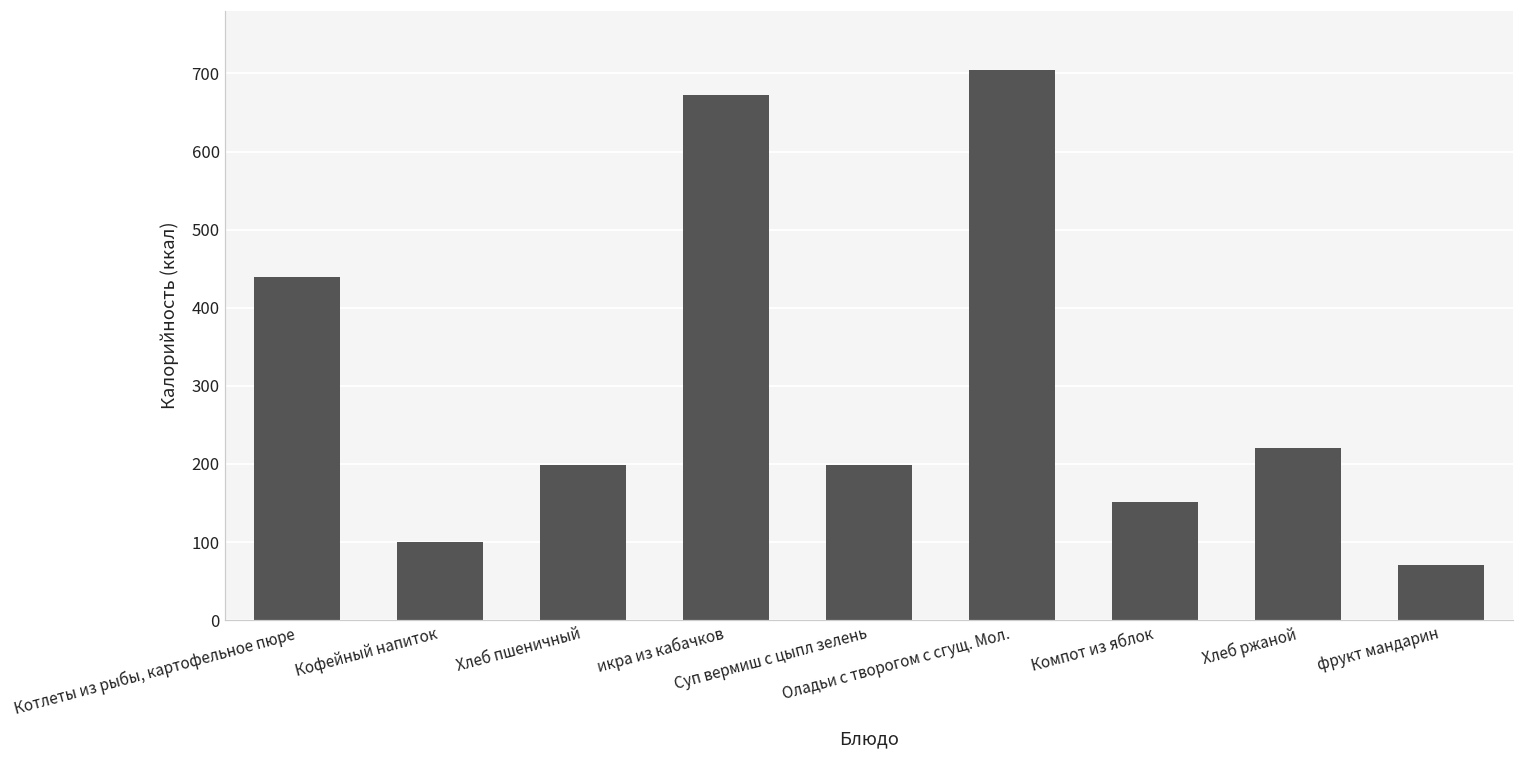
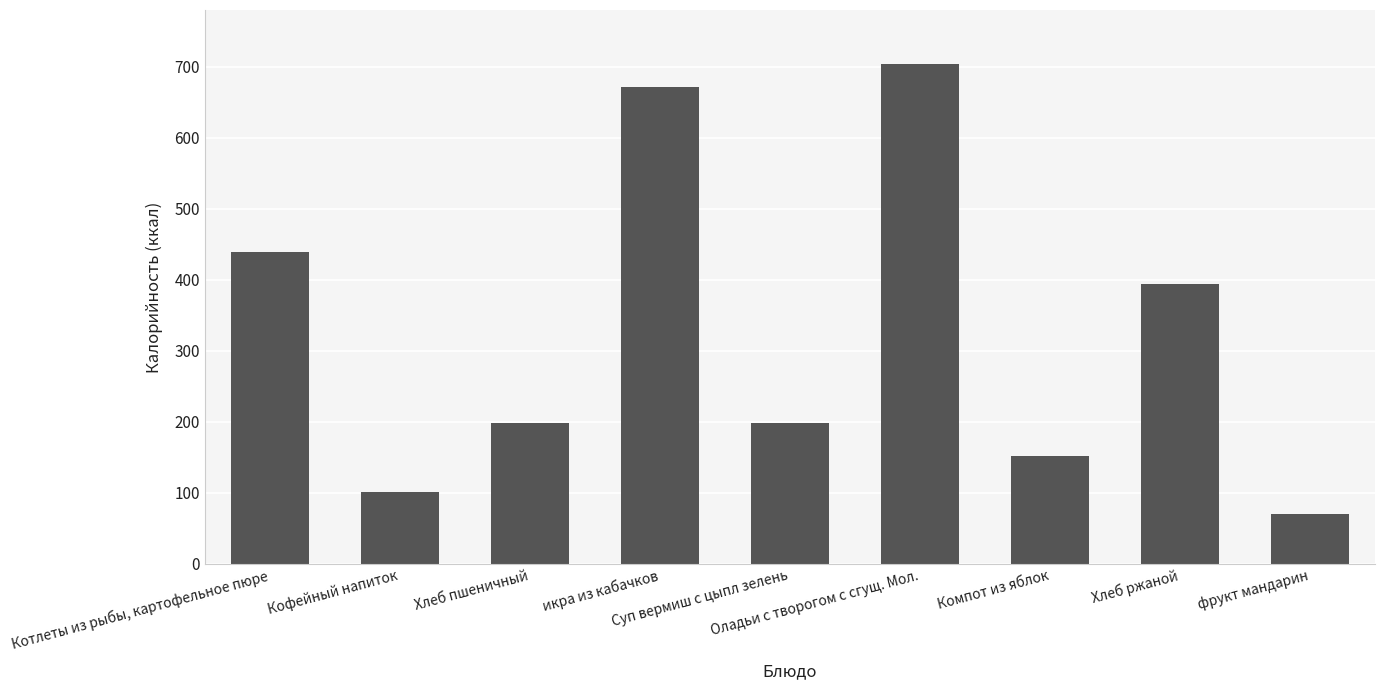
  {
    "Котлеты из рыбы, картофельное пюре": 440,
    "Кофейный напиток": 100,
    "Хлеб пшеничный": 200,
    "икра из кабачков": 670,
    "Суп вермиш с цыпл зелень": 200,
    "Оладьи с творогом с сгущ. Мол.": 700,
    "Компот из яблок": 150,
-   "Хлеб ржаной": 220,
+   "Хлеб ржаной": 390,
    "фрукт мандарин": 70
  }
